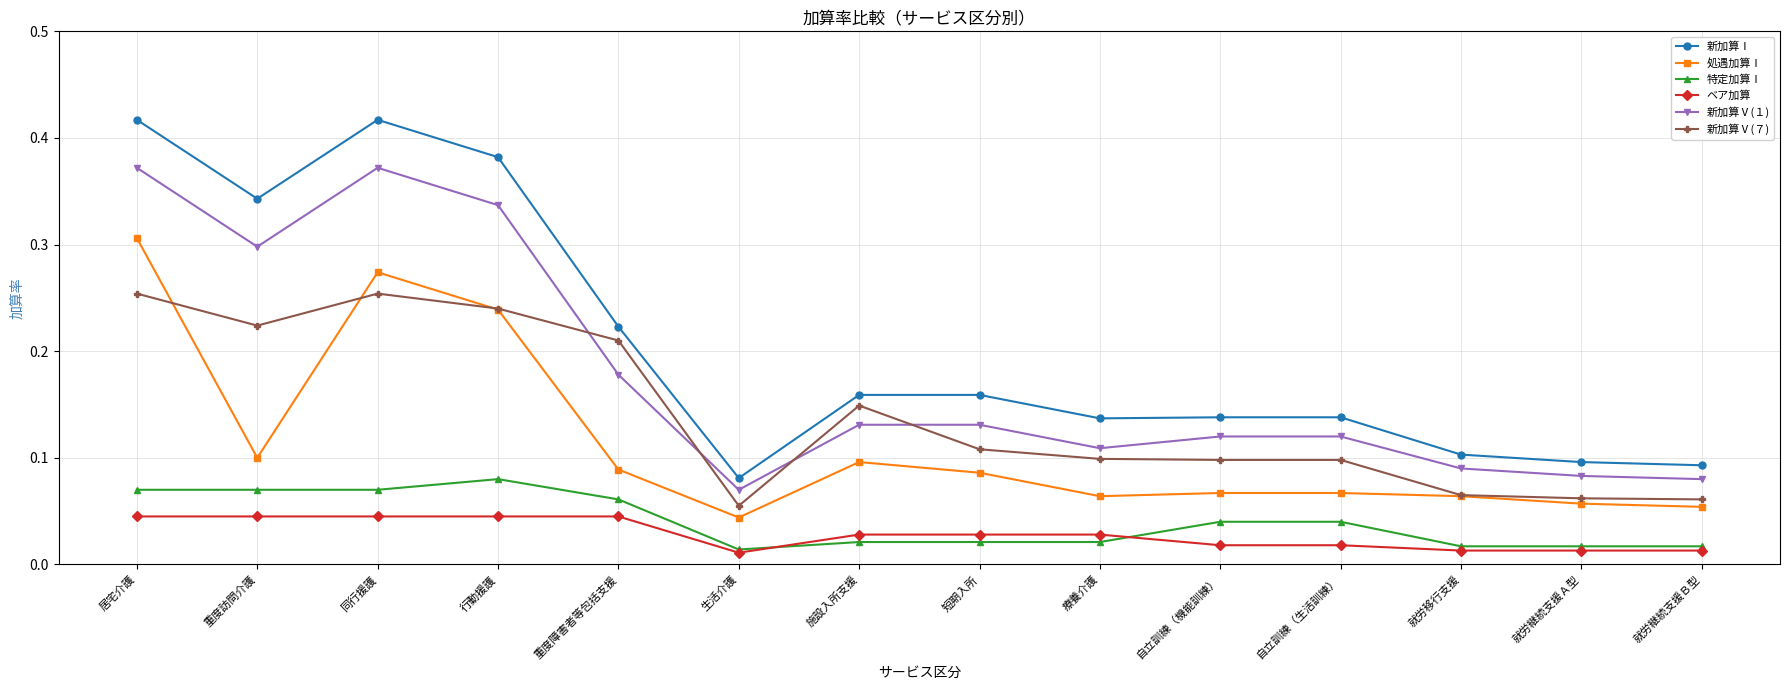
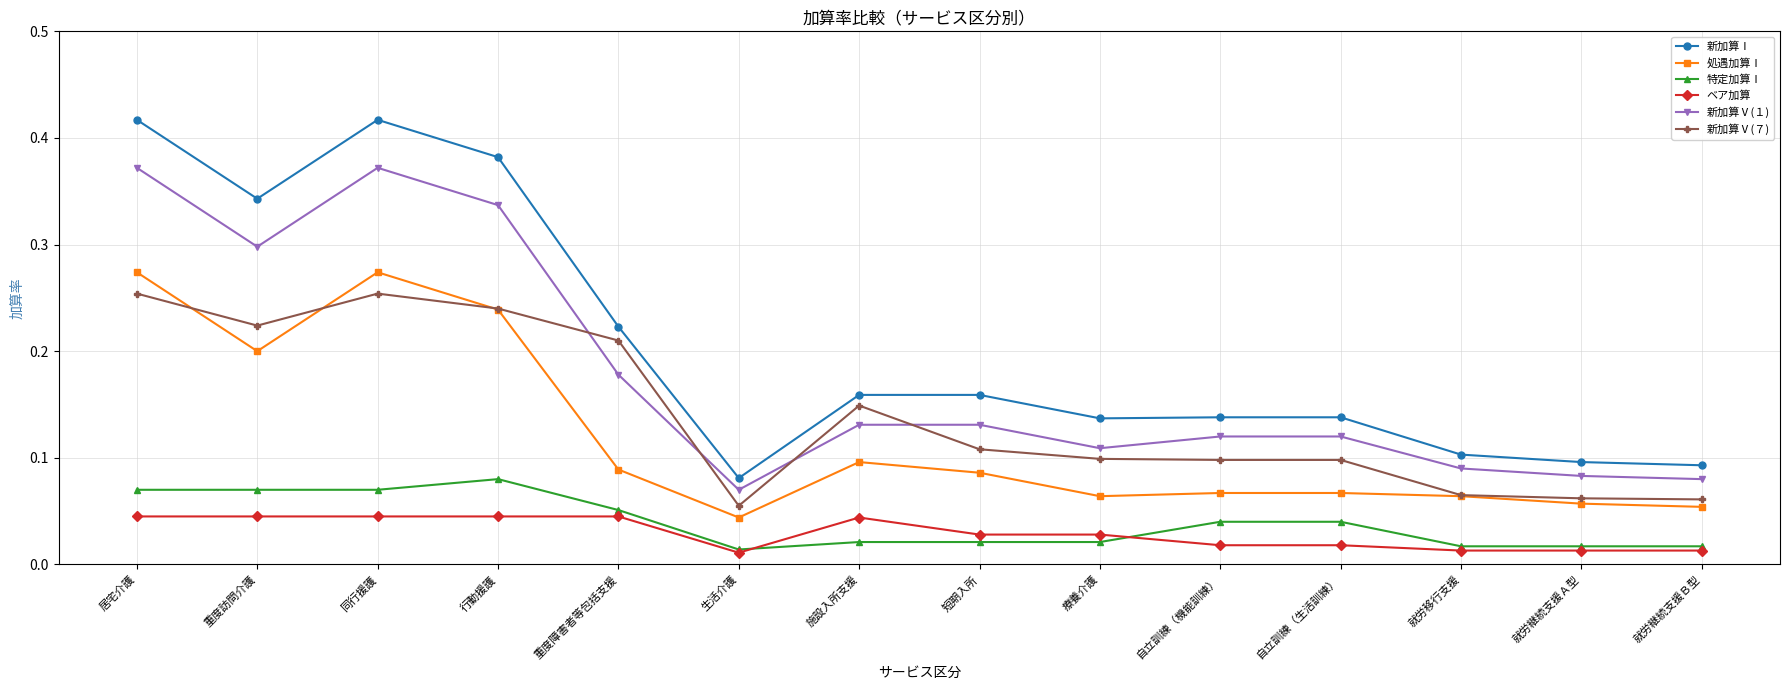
  {
    "新加算Ⅰ": {
      "居宅介護": 0.417,
      "重度訪問介護": 0.343,
      "同行援護": 0.417,
      "行動援護": 0.382,
      "重度障害者等包括支援": 0.223,
      "生活介護": 0.081,
      "施設入所支援": 0.159,
      "短期入所": 0.159,
      "療養介護": 0.137,
      "自立訓練（機能訓練）": 0.138,
      "自立訓練（生活訓練）": 0.138,
      "就労移行支援": 0.103,
      "就労継続支援Ａ型": 0.096,
      "就労継続支援Ｂ型": 0.093
    },
    "処遇加算Ⅰ": {
-     "居宅介護": 0.306,
-     "重度訪問介護": 0.1,
+     "居宅介護": 0.274,
+     "重度訪問介護": 0.2,
      "同行援護": 0.274,
      "重度障害者等包括支援": 0.089,
      "生活介護": 0.044,
      "施設入所支援": 0.096,
      "短期入所": 0.086,
      "療養介護": 0.064,
      "自立訓練（機能訓練）": 0.067,
      "自立訓練（生活訓練）": 0.067,
      "就労継続支援Ａ型": 0.057,
      "就労継続支援Ｂ型": 0.054
    },
    "特定加算Ⅰ": {
      "居宅介護": 0.070,
      "重度訪問介護": 0.070,
      "同行援護": 0.070,
      "行動援護": 0.080,
-     "重度障害者等包括支援": 0.061,
+     "重度障害者等包括支援": 0.051,
      "生活介護": 0.014,
      "施設入所支援": 0.021,
      "短期入所": 0.021,
      "療養介護": 0.021,
      "自立訓練（機能訓練）": 0.040,
      "自立訓練（生活訓練）": 0.040,
      "就労移行支援": 0.017,
      "就労継続支援Ａ型": 0.017,
      "就労継続支援Ｂ型": 0.017
    },
    "ベア加算": {
      "居宅介護": 0.045,
      "重度訪問介護": 0.045,
      "同行援護": 0.045,
      "行動援護": 0.045,
      "重度障害者等包括支援": 0.045,
      "生活介護": 0.011,
-     "施設入所支援": 0.028,
+     "施設入所支援": 0.044,
      "短期入所": 0.028,
      "療養介護": 0.028,
      "自立訓練（機能訓練）": 0.018,
      "自立訓練（生活訓練）": 0.018,
      "就労移行支援": 0.013,
      "就労継続支援Ａ型": 0.013,
      "就労継続支援Ｂ型": 0.013
    },
    "新加算Ⅴ(１)": {
      "居宅介護": 0.372,
      "重度訪問介護": 0.298,
      "同行援護": 0.372,
      "行動援護": 0.337,
      "重度障害者等包括支援": 0.178,
      "生活介護": 0.070,
      "施設入所支援": 0.131,
      "短期入所": 0.131,
      "療養介護": 0.109,
      "自立訓練（機能訓練）": 0.120,
      "自立訓練（生活訓練）": 0.120,
      "就労移行支援": 0.090,
      "就労継続支援Ａ型": 0.083,
      "就労継続支援Ｂ型": 0.080
    },
    "新加算Ⅴ(７)": {
      "居宅介護": 0.254,
      "重度訪問介護": 0.224,
      "同行援護": 0.254,
      "重度障害者等包括支援": 0.210,
      "生活介護": 0.055,
      "施設入所支援": 0.149,
      "短期入所": 0.108,
      "療養介護": 0.099,
      "自立訓練（機能訓練）": 0.098,
      "自立訓練（生活訓練）": 0.098,
      "就労継続支援Ａ型": 0.062,
      "就労継続支援Ｂ型": 0.061
    }
  }
